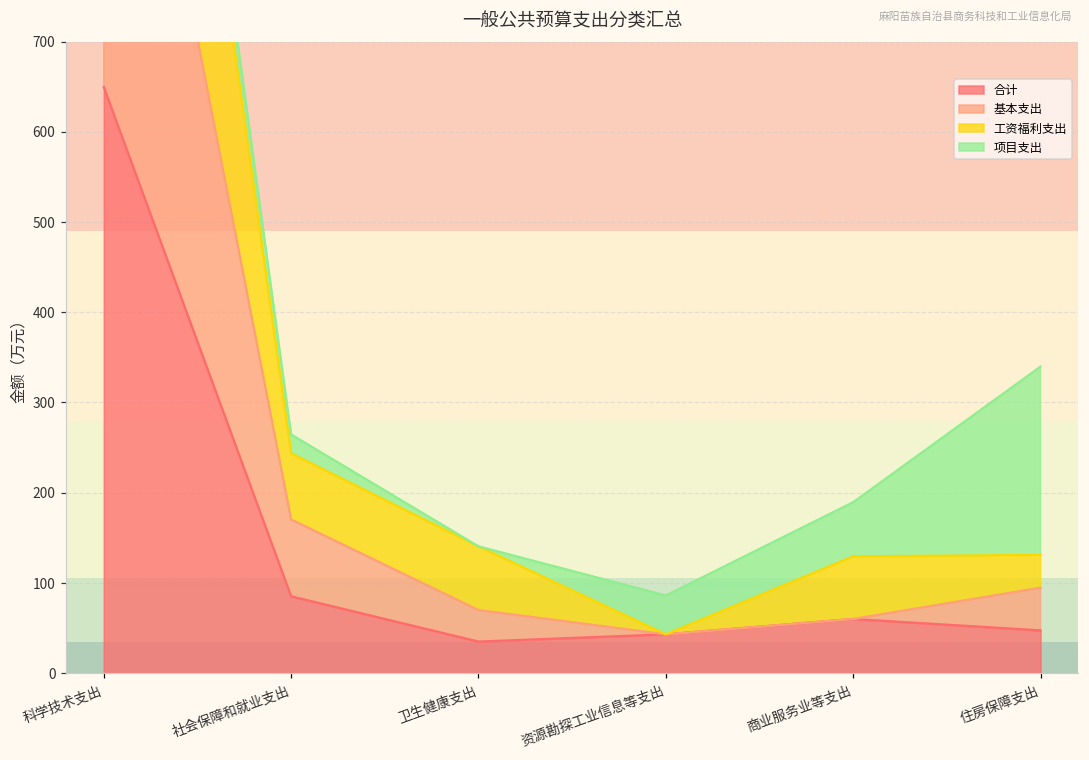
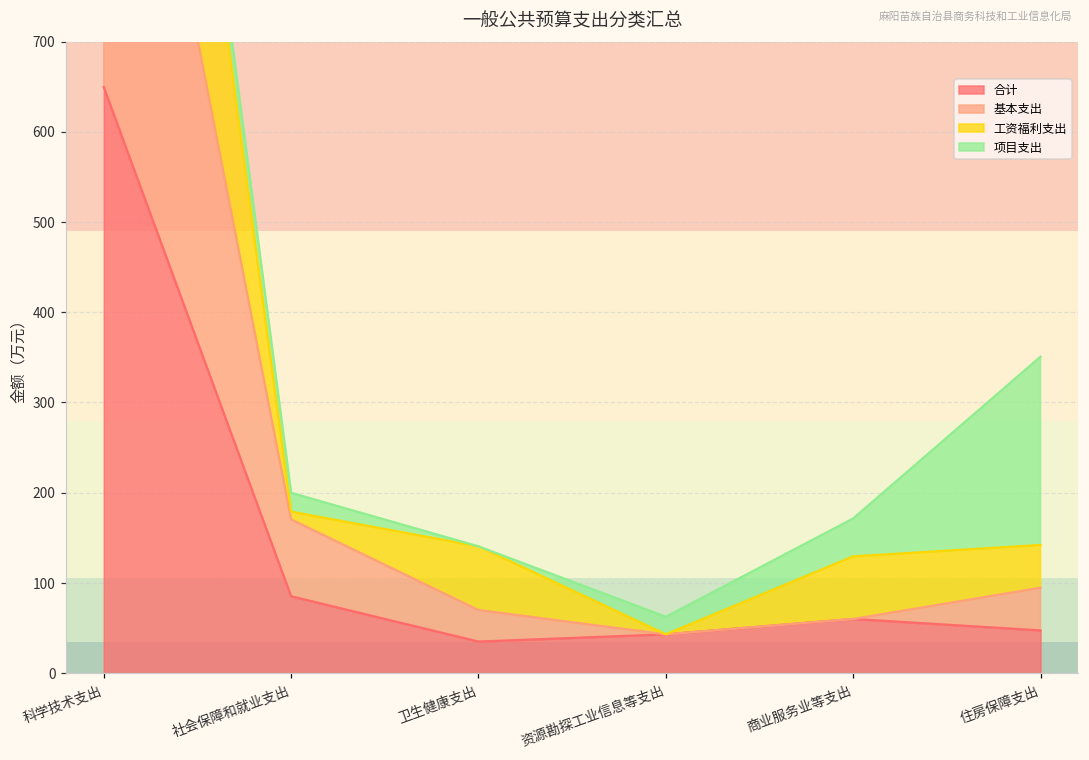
  {
    "工资福利支出": {
-     "社会保障和就业支出": 70,
+     "社会保障和就业支出": 10,
      "商业服务业等支出": 70,
-     "住房保障支出": 40
+     "住房保障支出": 50
    },
    "项目支出": {
      "社会保障和就业支出": 20,
-     "资源勘探工业信息等支出": 40,
-     "商业服务业等支出": 60,
+     "资源勘探工业信息等支出": 20,
+     "商业服务业等支出": 40,
      "住房保障支出": 210
    }
  }
